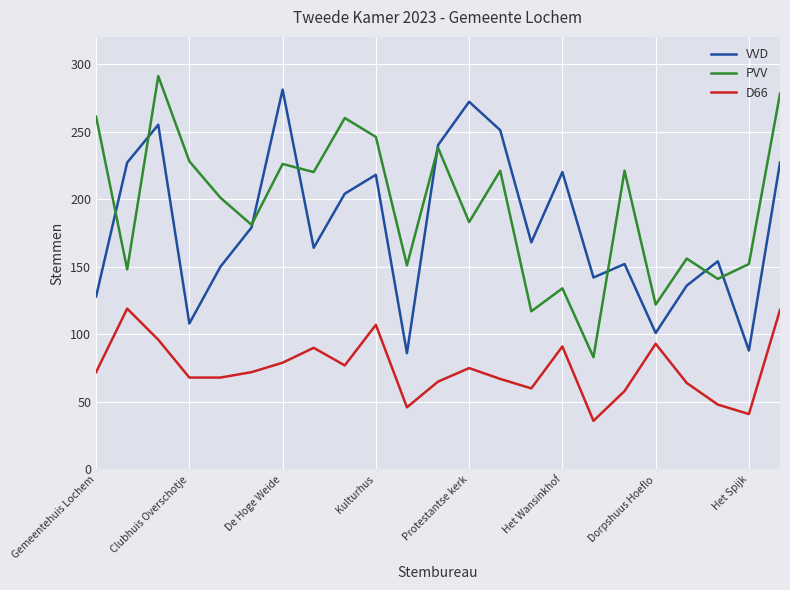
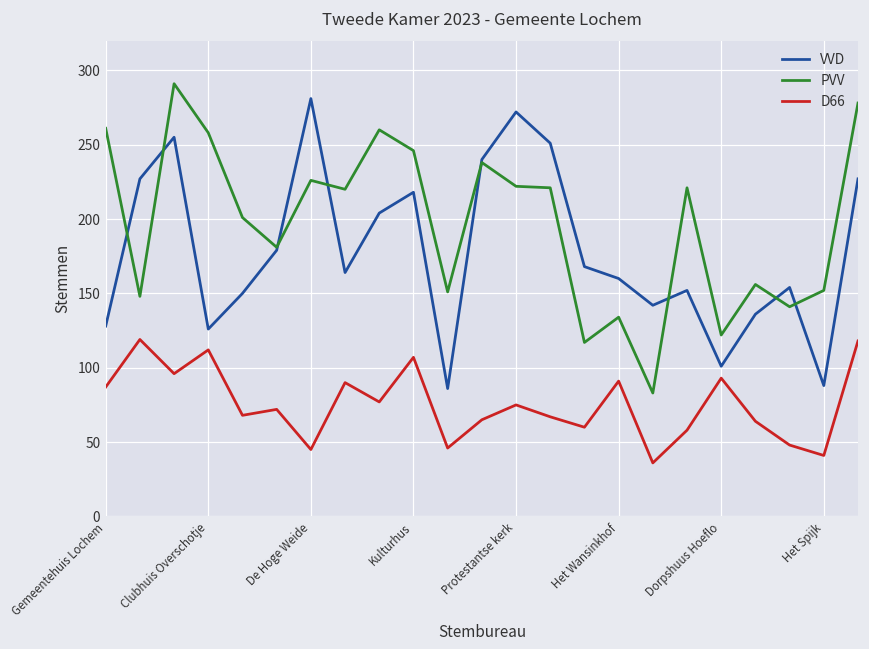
  {
    "VVD": {
      "Gemeentehuis Lochem": 128,
-     "Clubhuis Overschotje": 108,
+     "Clubhuis Overschotje": 126,
      "De Hoge Weide": 281,
      "Kulturhus": 218,
      "Protestantse kerk": 272,
-     "Het Wansinkhof": 220,
+     "Het Wansinkhof": 160,
      "Dorpshuus Hoeflo": 101,
      "Het Spijk": 88
    },
    "PVV": {
      "Gemeentehuis Lochem": 261,
-     "Clubhuis Overschotje": 228,
+     "Clubhuis Overschotje": 258,
      "De Hoge Weide": 226,
      "Kulturhus": 246,
-     "Protestantse kerk": 183,
+     "Protestantse kerk": 222,
      "Het Wansinkhof": 134,
      "Dorpshuus Hoeflo": 122,
      "Het Spijk": 152
    },
    "D66": {
-     "Gemeentehuis Lochem": 72,
-     "Clubhuis Overschotje": 68,
-     "De Hoge Weide": 79,
+     "Gemeentehuis Lochem": 87,
+     "Clubhuis Overschotje": 112,
+     "De Hoge Weide": 45,
      "Kulturhus": 107,
      "Protestantse kerk": 75,
      "Het Wansinkhof": 91,
      "Dorpshuus Hoeflo": 93,
      "Het Spijk": 41
    }
  }
